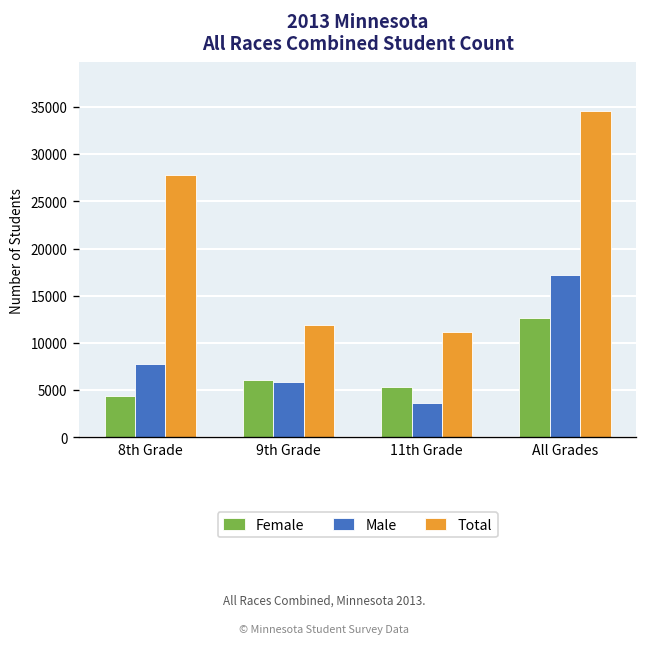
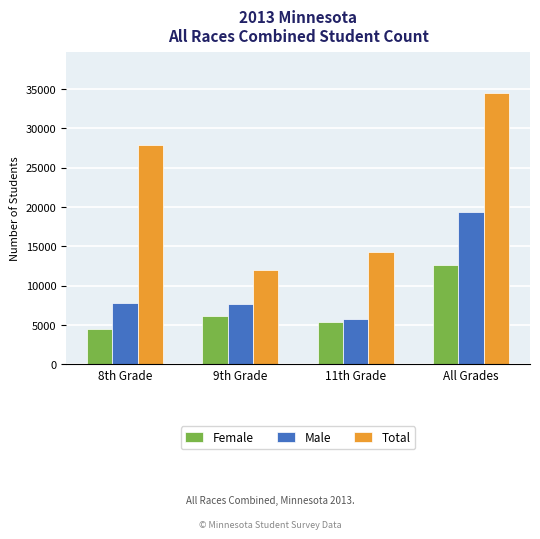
  {
    "Female": {
      "8th Grade": 4000,
      "9th Grade": 6000,
      "11th Grade": 5000,
      "All Grades": 13000
    },
    "Male": {
      "8th Grade": 8000,
-     "9th Grade": 6000,
-     "11th Grade": 4000,
-     "All Grades": 17000
+     "9th Grade": 8000,
+     "11th Grade": 6000,
+     "All Grades": 19000
    },
    "Total": {
      "8th Grade": 28000,
      "9th Grade": 12000,
-     "11th Grade": 11000,
+     "11th Grade": 14000,
      "All Grades": 35000
    }
  }
